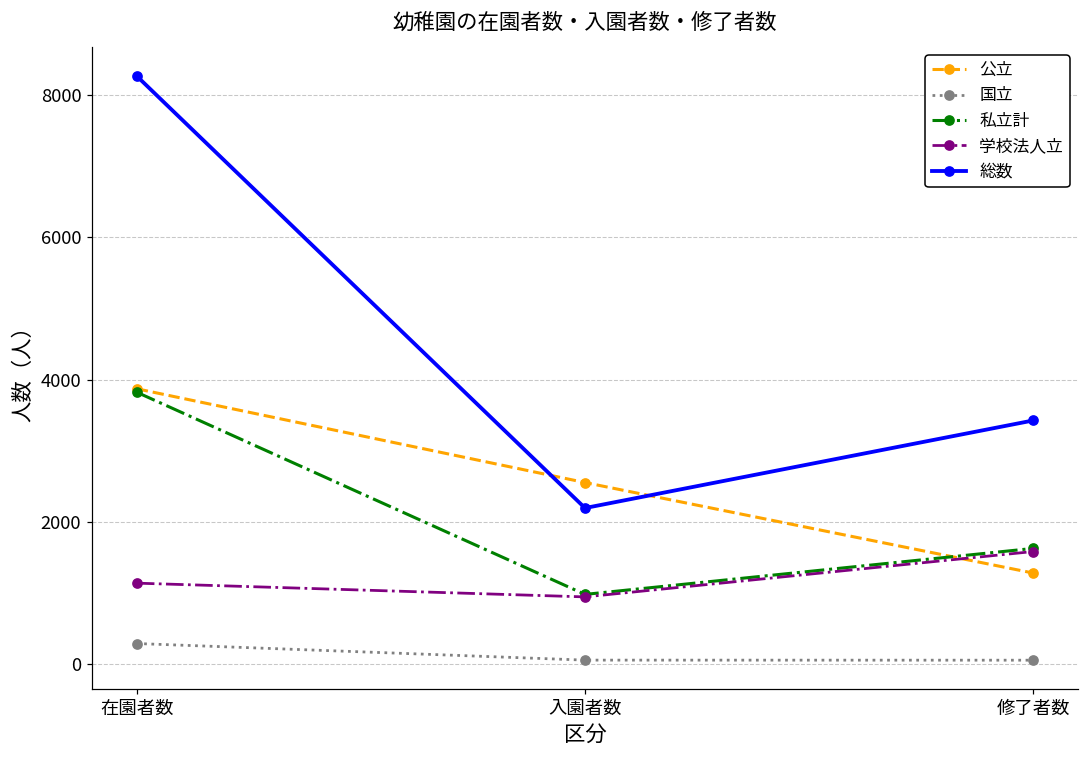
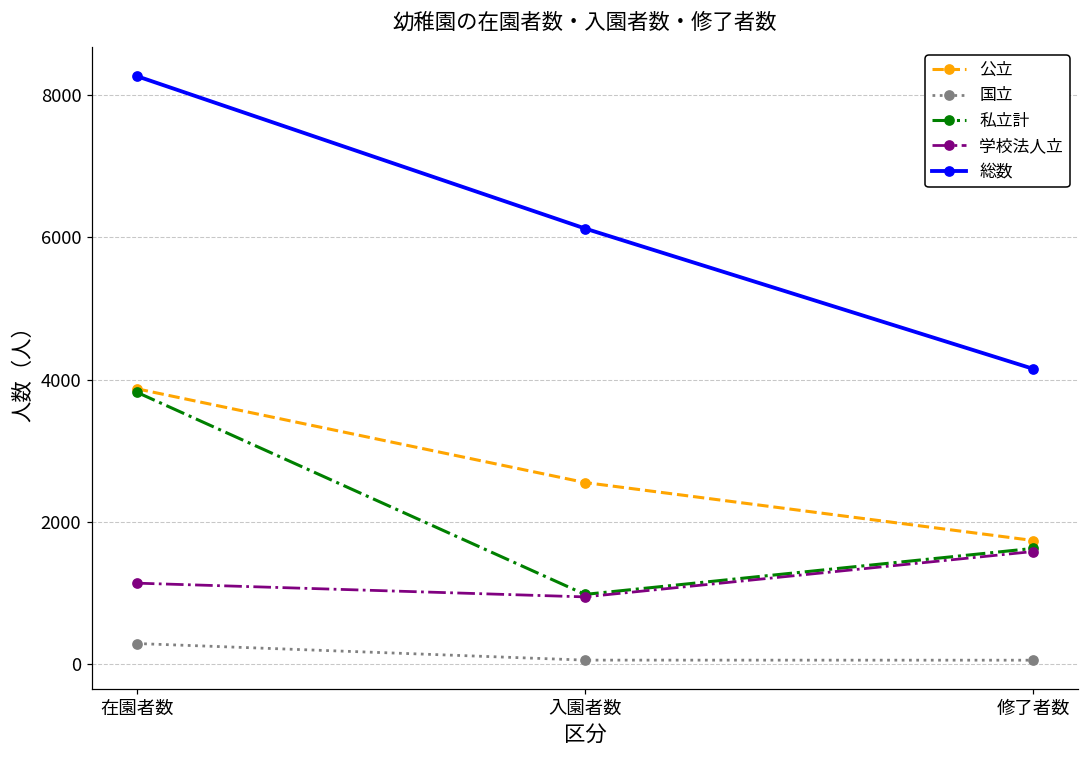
  {
    "公立": {
      "在園者数": 3900,
      "入園者数": 2600,
-     "修了者数": 1300
+     "修了者数": 1700
    },
    "国立": {
      "在園者数": 300,
      "入園者数": 100,
      "修了者数": 100
    },
    "私立計": {
      "在園者数": 3800,
      "修了者数": 1600
    },
    "学校法人立": {
      "在園者数": 1100,
      "修了者数": 1600
    },
    "総数": {
      "在園者数": 8300,
-     "入園者数": 2200,
-     "修了者数": 3400
+     "入園者数": 6100,
+     "修了者数": 4200
    }
  }
